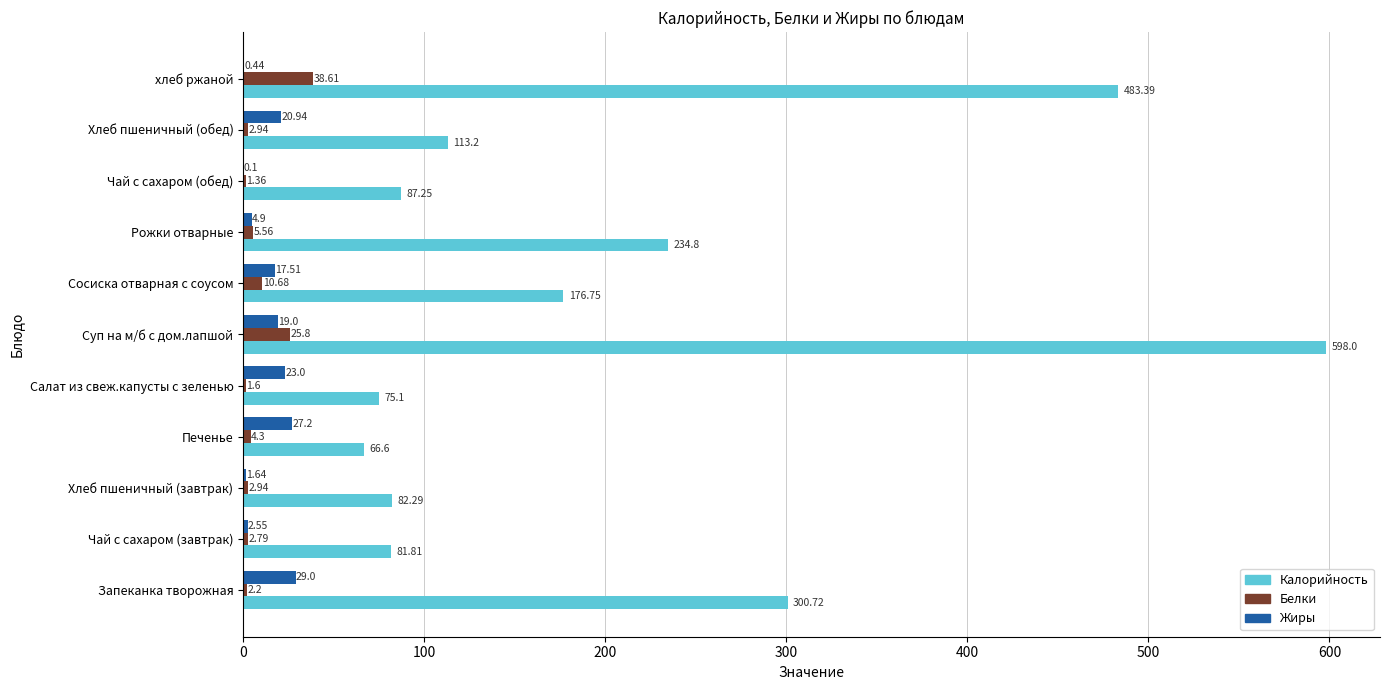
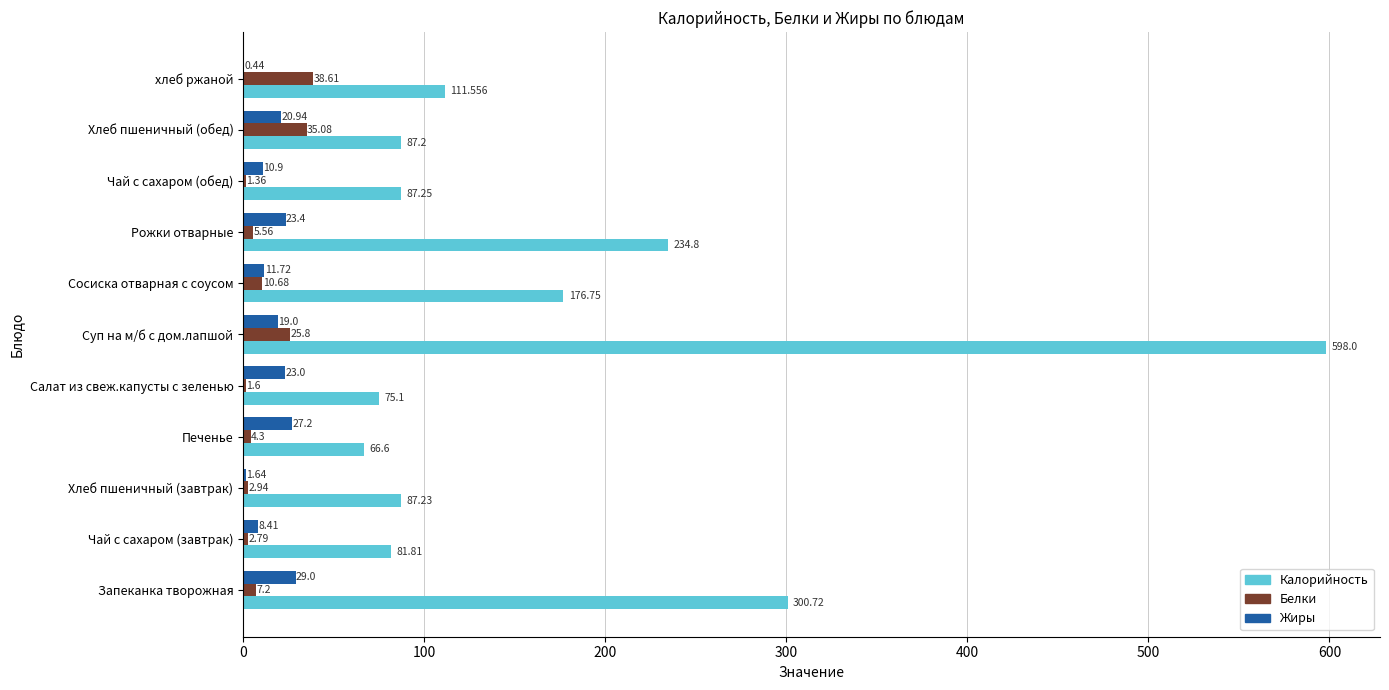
  {
    "Калорийность": {
-     "хлеб ржаной": 483.39,
-     "Хлеб пшеничный (обед)": 113.2,
+     "хлеб ржаной": 111.556,
+     "Хлеб пшеничный (обед)": 87.2,
      "Чай с сахаром (обед)": 87.25,
      "Рожки отварные": 234.8,
      "Сосиска отварная с соусом": 176.75,
      "Суп на м/б с дом.лапшой": 598.0,
      "Салат из свеж.капусты с зеленью": 75.1,
      "Печенье": 66.6,
-     "Хлеб пшеничный (завтрак)": 82.29,
+     "Хлеб пшеничный (завтрак)": 87.23,
      "Чай с сахаром (завтрак)": 81.81,
      "Запеканка творожная": 300.72
    },
    "Белки": {
      "хлеб ржаной": 38.61,
-     "Хлеб пшеничный (обед)": 2.94,
+     "Хлеб пшеничный (обед)": 35.08,
      "Чай с сахаром (обед)": 1.36,
      "Рожки отварные": 5.56,
      "Сосиска отварная с соусом": 10.68,
      "Суп на м/б с дом.лапшой": 25.8,
      "Салат из свеж.капусты с зеленью": 1.6,
      "Печенье": 4.3,
      "Хлеб пшеничный (завтрак)": 2.94,
      "Чай с сахаром (завтрак)": 2.79,
-     "Запеканка творожная": 2.2
+     "Запеканка творожная": 7.2
    },
    "Жиры": {
      "хлеб ржаной": 0.44,
      "Хлеб пшеничный (обед)": 20.94,
-     "Чай с сахаром (обед)": 0.1,
-     "Рожки отварные": 4.9,
-     "Сосиска отварная с соусом": 17.51,
+     "Чай с сахаром (обед)": 10.9,
+     "Рожки отварные": 23.4,
+     "Сосиска отварная с соусом": 11.72,
      "Суп на м/б с дом.лапшой": 19.0,
      "Салат из свеж.капусты с зеленью": 23.0,
      "Печенье": 27.2,
      "Хлеб пшеничный (завтрак)": 1.64,
-     "Чай с сахаром (завтрак)": 2.55,
+     "Чай с сахаром (завтрак)": 8.41,
      "Запеканка творожная": 29.0
    }
  }
